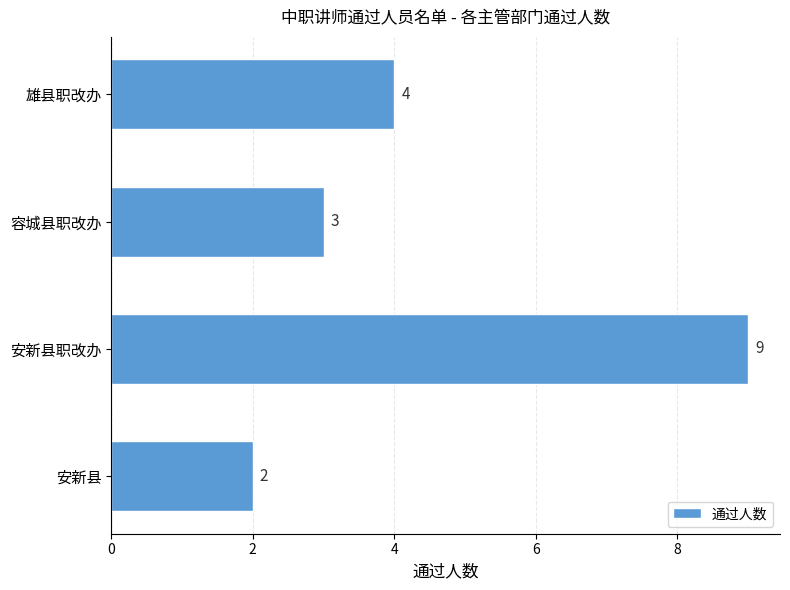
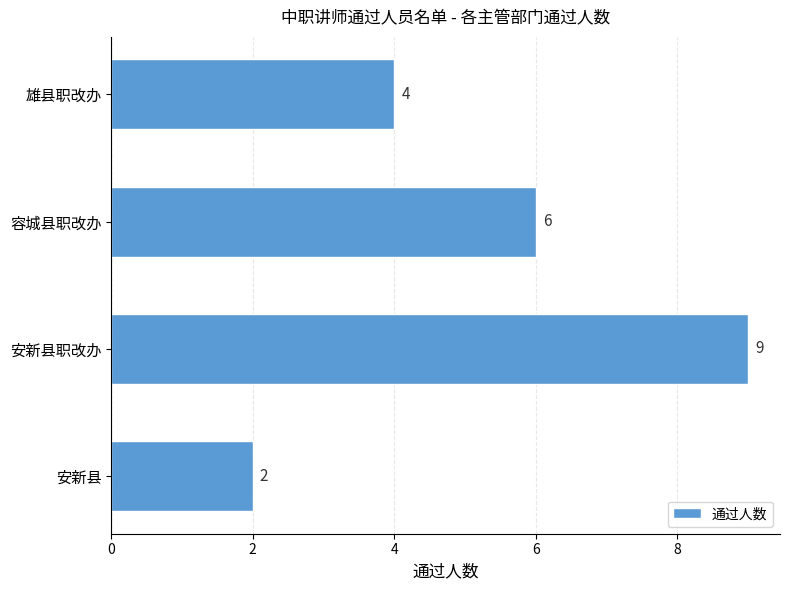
  {
    "雄县职改办": 4,
-   "容城县职改办": 3,
+   "容城县职改办": 6,
    "安新县职改办": 9,
    "安新县": 2
  }
